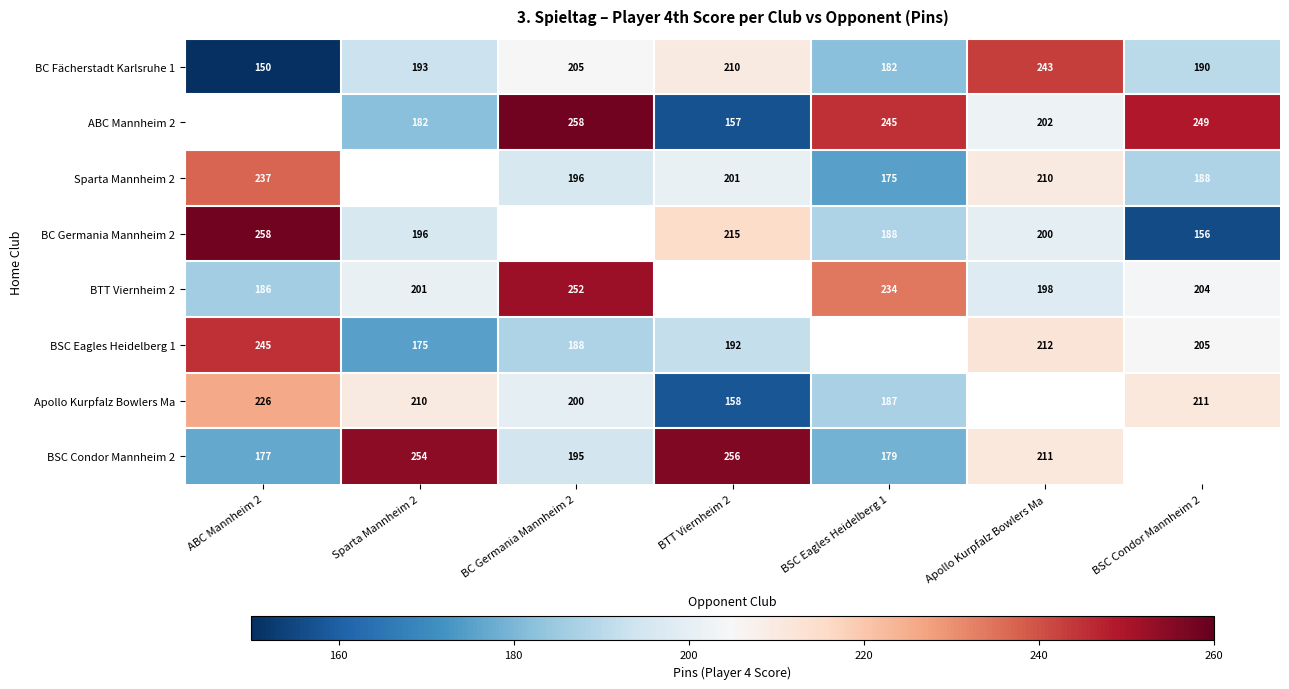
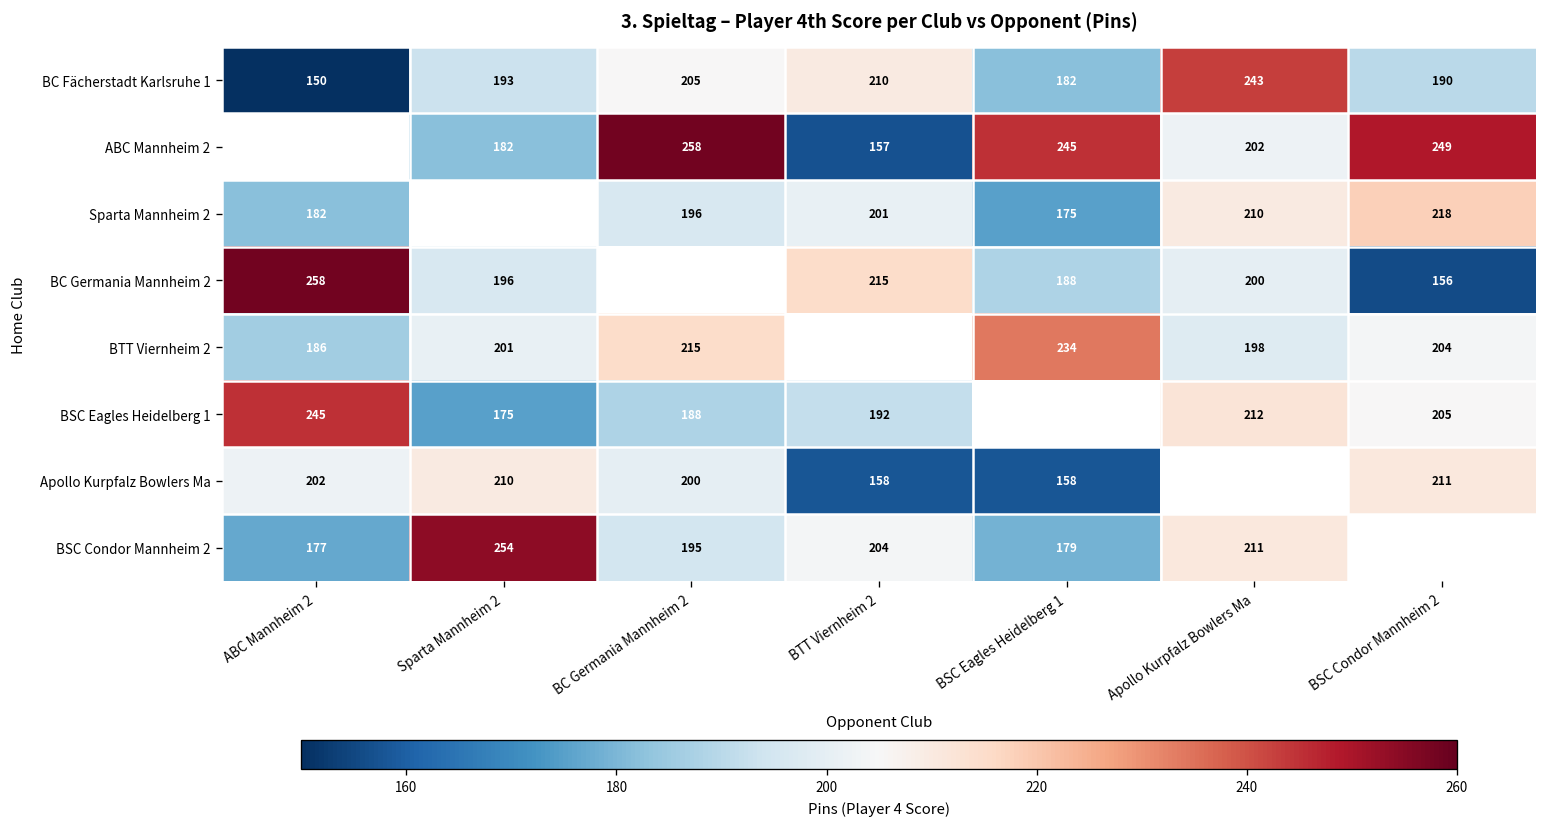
  {
    "BC Fächerstadt Karlsruhe 1": {
      "ABC Mannheim 2": 150,
      "Sparta Mannheim 2": 193,
      "BC Germania Mannheim 2": 205,
      "BTT Viernheim 2": 210,
      "BSC Eagles Heidelberg 1": 182,
      "Apollo Kurpfalz Bowlers Ma": 243,
      "BSC Condor Mannheim 2": 190
    },
    "ABC Mannheim 2": {
      "Sparta Mannheim 2": 182,
      "BC Germania Mannheim 2": 258,
      "BTT Viernheim 2": 157,
      "BSC Eagles Heidelberg 1": 245,
      "Apollo Kurpfalz Bowlers Ma": 202,
      "BSC Condor Mannheim 2": 249
    },
    "Sparta Mannheim 2": {
-     "ABC Mannheim 2": 237,
+     "ABC Mannheim 2": 182,
      "BC Germania Mannheim 2": 196,
      "BTT Viernheim 2": 201,
      "BSC Eagles Heidelberg 1": 175,
      "Apollo Kurpfalz Bowlers Ma": 210,
-     "BSC Condor Mannheim 2": 188
+     "BSC Condor Mannheim 2": 218
    },
    "BC Germania Mannheim 2": {
      "ABC Mannheim 2": 258,
      "Sparta Mannheim 2": 196,
      "BTT Viernheim 2": 215,
      "BSC Eagles Heidelberg 1": 188,
      "Apollo Kurpfalz Bowlers Ma": 200,
      "BSC Condor Mannheim 2": 156
    },
    "BTT Viernheim 2": {
      "ABC Mannheim 2": 186,
      "Sparta Mannheim 2": 201,
-     "BC Germania Mannheim 2": 252,
+     "BC Germania Mannheim 2": 215,
      "BSC Eagles Heidelberg 1": 234,
      "Apollo Kurpfalz Bowlers Ma": 198,
      "BSC Condor Mannheim 2": 204
    },
    "BSC Eagles Heidelberg 1": {
      "ABC Mannheim 2": 245,
      "Sparta Mannheim 2": 175,
      "BC Germania Mannheim 2": 188,
      "BTT Viernheim 2": 192,
      "Apollo Kurpfalz Bowlers Ma": 212,
      "BSC Condor Mannheim 2": 205
    },
    "Apollo Kurpfalz Bowlers Ma": {
-     "ABC Mannheim 2": 226,
+     "ABC Mannheim 2": 202,
      "Sparta Mannheim 2": 210,
      "BC Germania Mannheim 2": 200,
      "BTT Viernheim 2": 158,
-     "BSC Eagles Heidelberg 1": 187,
+     "BSC Eagles Heidelberg 1": 158,
      "BSC Condor Mannheim 2": 211
    },
    "BSC Condor Mannheim 2": {
      "ABC Mannheim 2": 177,
      "Sparta Mannheim 2": 254,
      "BC Germania Mannheim 2": 195,
-     "BTT Viernheim 2": 256,
+     "BTT Viernheim 2": 204,
      "BSC Eagles Heidelberg 1": 179,
      "Apollo Kurpfalz Bowlers Ma": 211
    }
  }
